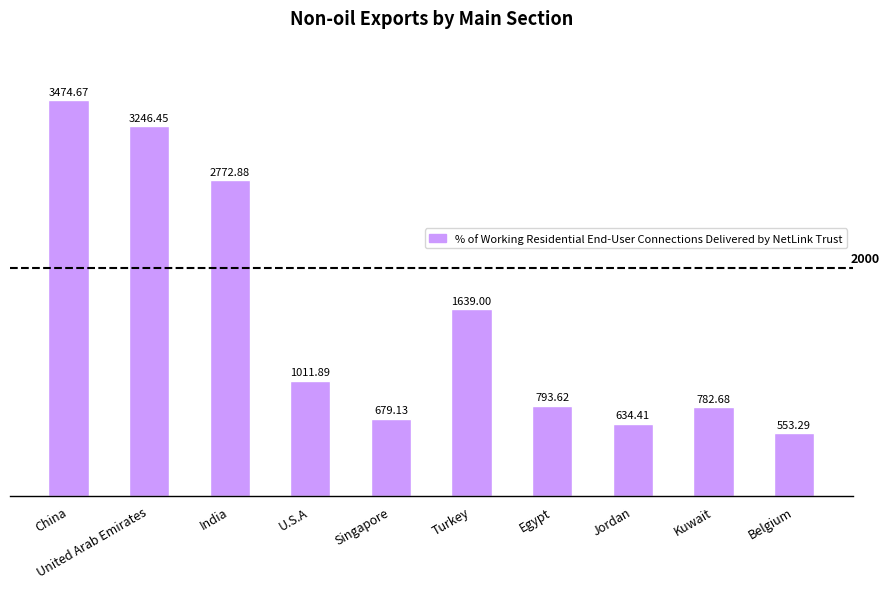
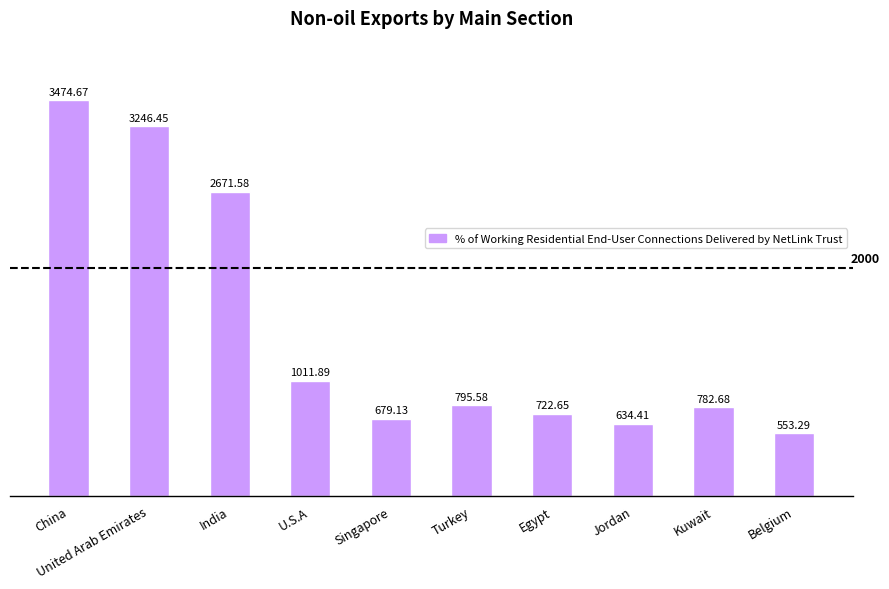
  {
    "China": 3474.67,
    "United Arab Emirates": 3246.45,
-   "India": 2772.88,
+   "India": 2671.58,
    "U.S.A": 1011.89,
    "Singapore": 679.13,
-   "Turkey": 1639.00,
-   "Egypt": 793.62,
+   "Turkey": 795.58,
+   "Egypt": 722.65,
    "Jordan": 634.41,
    "Kuwait": 782.68,
    "Belgium": 553.29
  }
